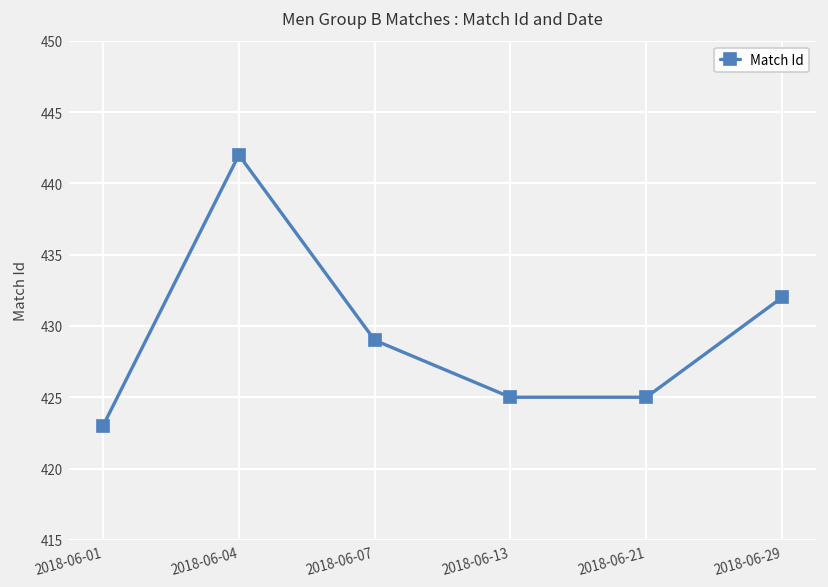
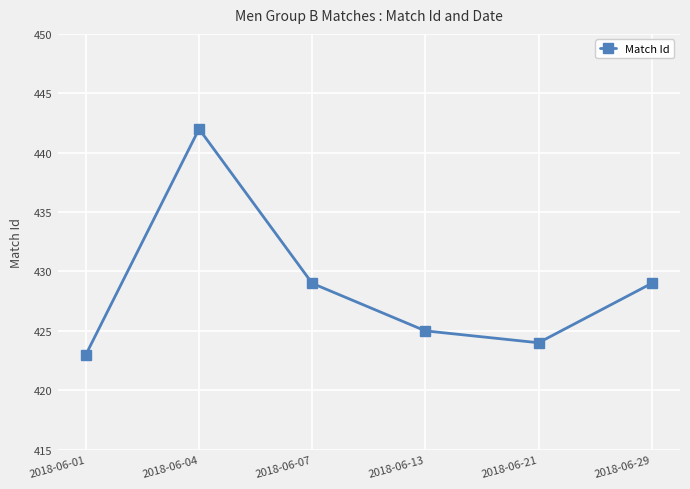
  {
    "2018-06-01": 423,
    "2018-06-04": 442,
    "2018-06-07": 429,
    "2018-06-13": 425,
-   "2018-06-21": 425,
-   "2018-06-29": 432
+   "2018-06-21": 424,
+   "2018-06-29": 429
  }
